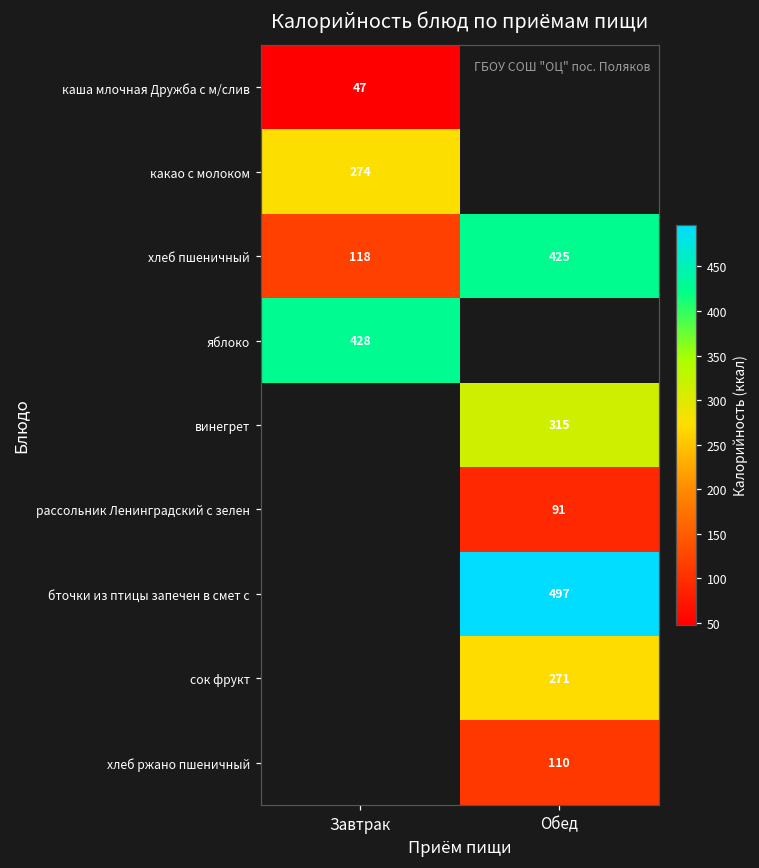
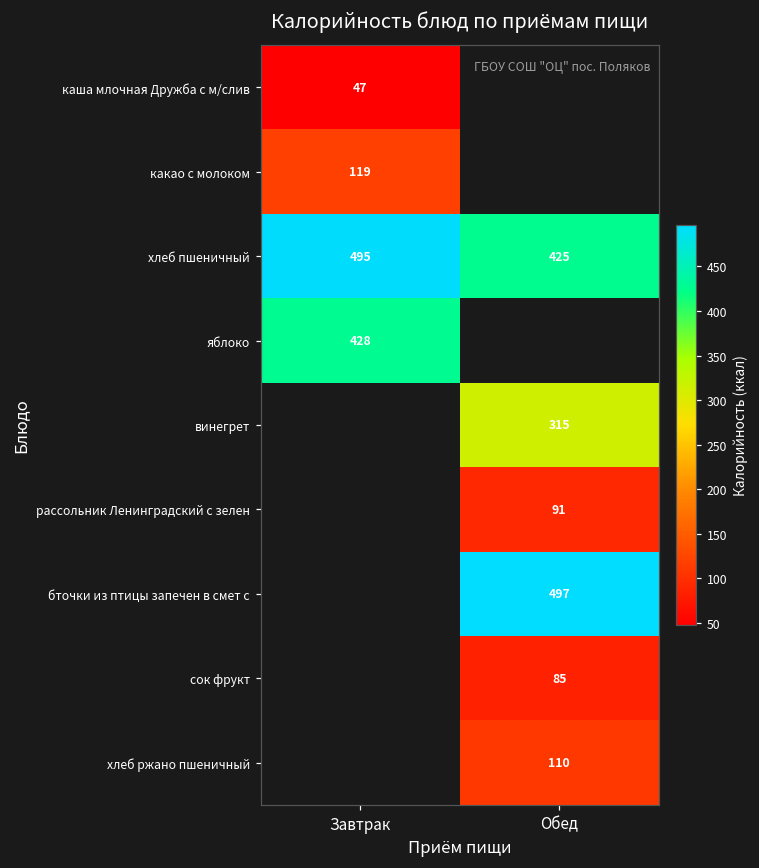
  {
    "каша млочная Дружба с м/слив": {
      "Завтрак": 47
    },
    "какао с молоком": {
-     "Завтрак": 274
+     "Завтрак": 119
    },
    "хлеб пшеничный": {
-     "Завтрак": 118,
+     "Завтрак": 495,
      "Обед": 425
    },
    "яблоко": {
      "Завтрак": 428
    },
    "винегрет": {
      "Обед": 315
    },
    "рассольник Ленинградский с зелен": {
      "Обед": 91
    },
    "бточки из птицы запечен в смет с": {
      "Обед": 497
    },
    "сок фрукт": {
-     "Обед": 271
+     "Обед": 85
    },
    "хлеб ржано пшеничный": {
      "Обед": 110
    }
  }
